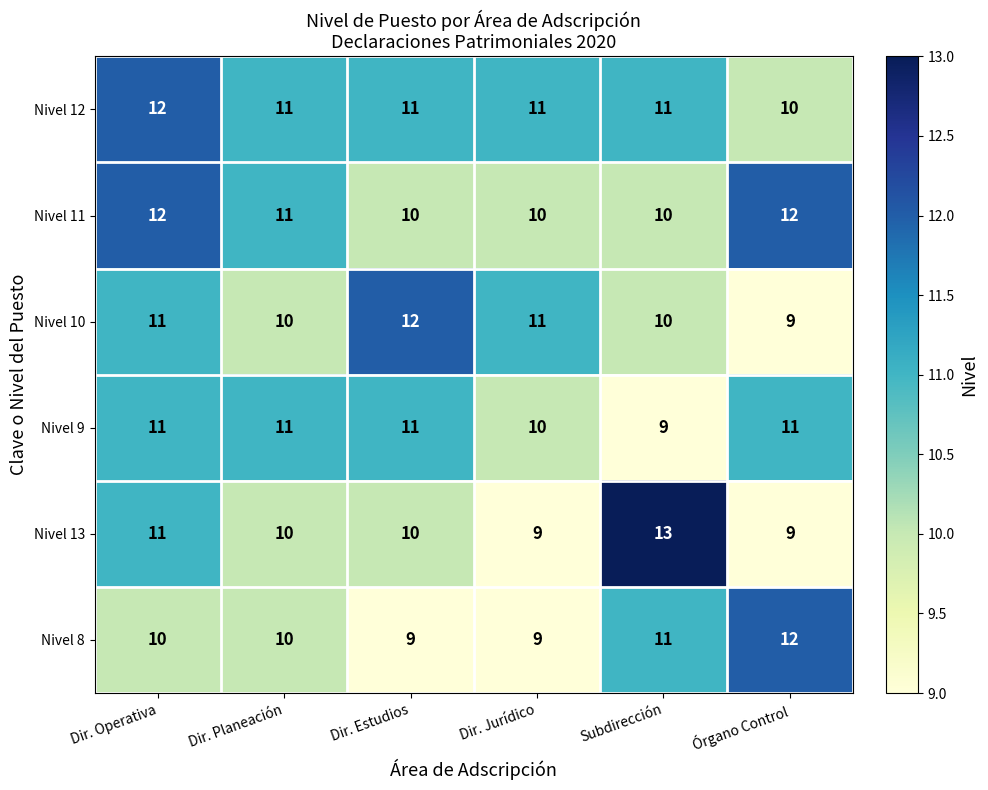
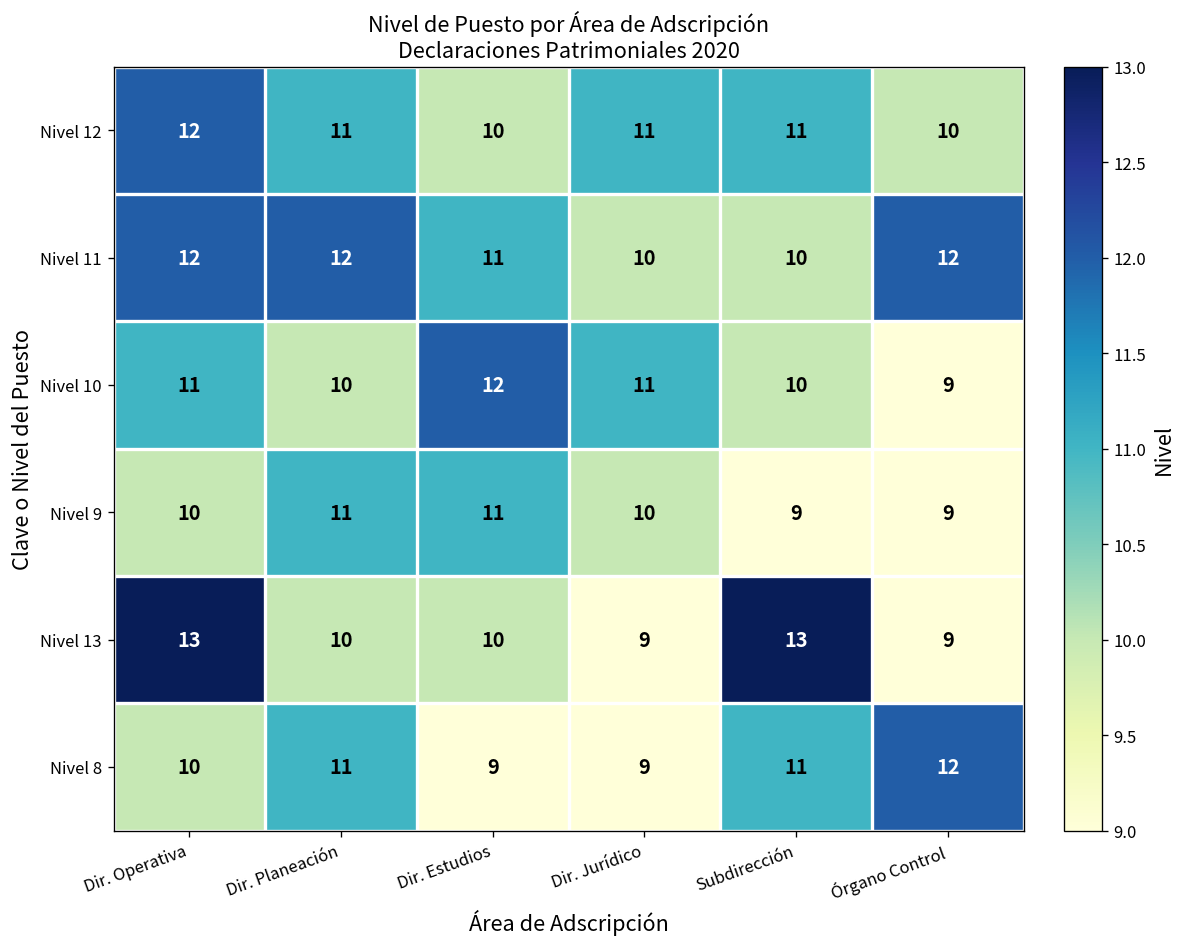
  {
    "Nivel 12": {
      "Dir. Operativa": 12,
      "Dir. Planeación": 11,
-     "Dir. Estudios": 11,
+     "Dir. Estudios": 10,
      "Dir. Jurídico": 11,
      "Subdirección": 11,
      "Órgano Control": 10
    },
    "Nivel 11": {
      "Dir. Operativa": 12,
-     "Dir. Planeación": 11,
-     "Dir. Estudios": 10,
+     "Dir. Planeación": 12,
+     "Dir. Estudios": 11,
      "Dir. Jurídico": 10,
      "Subdirección": 10,
      "Órgano Control": 12
    },
    "Nivel 10": {
      "Dir. Operativa": 11,
      "Dir. Planeación": 10,
      "Dir. Estudios": 12,
      "Dir. Jurídico": 11,
      "Subdirección": 10,
      "Órgano Control": 9
    },
    "Nivel 9": {
-     "Dir. Operativa": 11,
+     "Dir. Operativa": 10,
      "Dir. Planeación": 11,
      "Dir. Estudios": 11,
      "Dir. Jurídico": 10,
      "Subdirección": 9,
-     "Órgano Control": 11
+     "Órgano Control": 9
    },
    "Nivel 13": {
-     "Dir. Operativa": 11,
+     "Dir. Operativa": 13,
      "Dir. Planeación": 10,
      "Dir. Estudios": 10,
      "Dir. Jurídico": 9,
      "Subdirección": 13,
      "Órgano Control": 9
    },
    "Nivel 8": {
      "Dir. Operativa": 10,
-     "Dir. Planeación": 10,
+     "Dir. Planeación": 11,
      "Dir. Estudios": 9,
      "Dir. Jurídico": 9,
      "Subdirección": 11,
      "Órgano Control": 12
    }
  }
